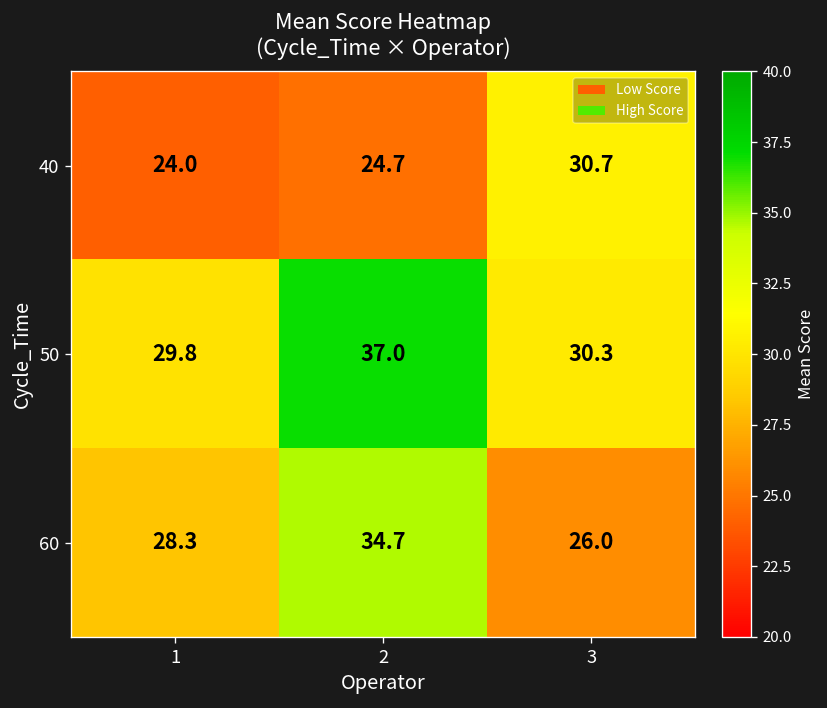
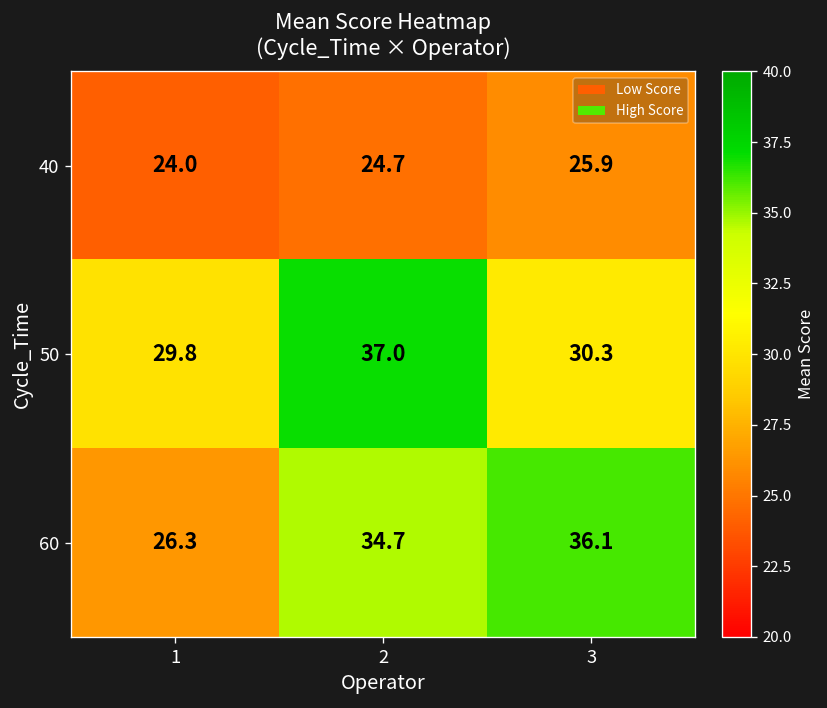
  {
    "40": {
      "1": 24.0,
      "2": 24.7,
-     "3": 30.7
+     "3": 25.9
    },
    "50": {
      "1": 29.8,
      "2": 37.0,
      "3": 30.3
    },
    "60": {
-     "1": 28.3,
+     "1": 26.3,
      "2": 34.7,
-     "3": 26.0
+     "3": 36.1
    }
  }
